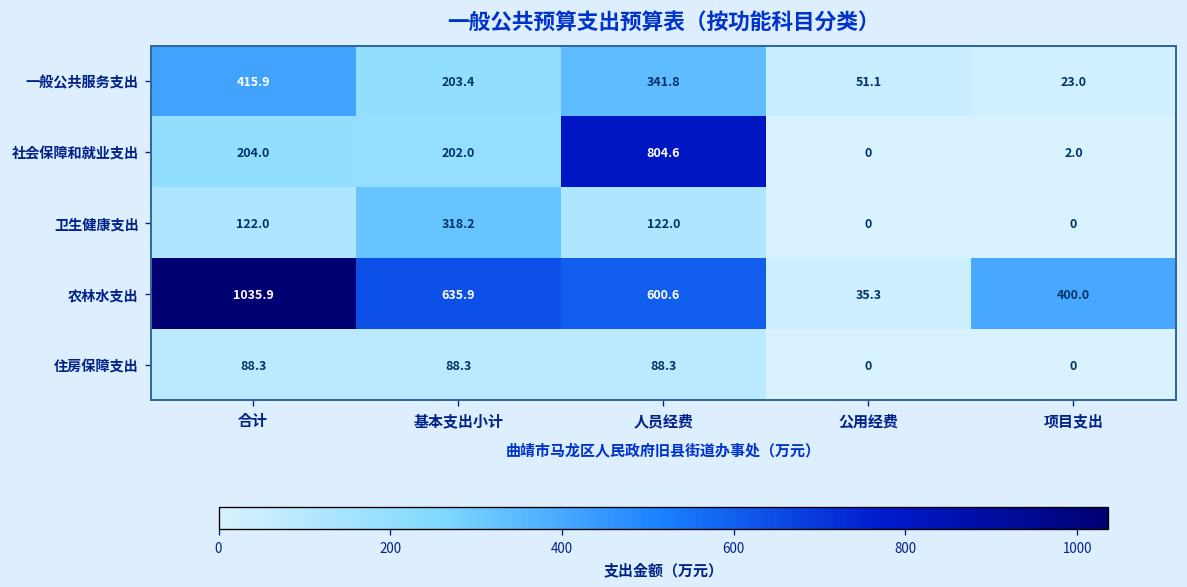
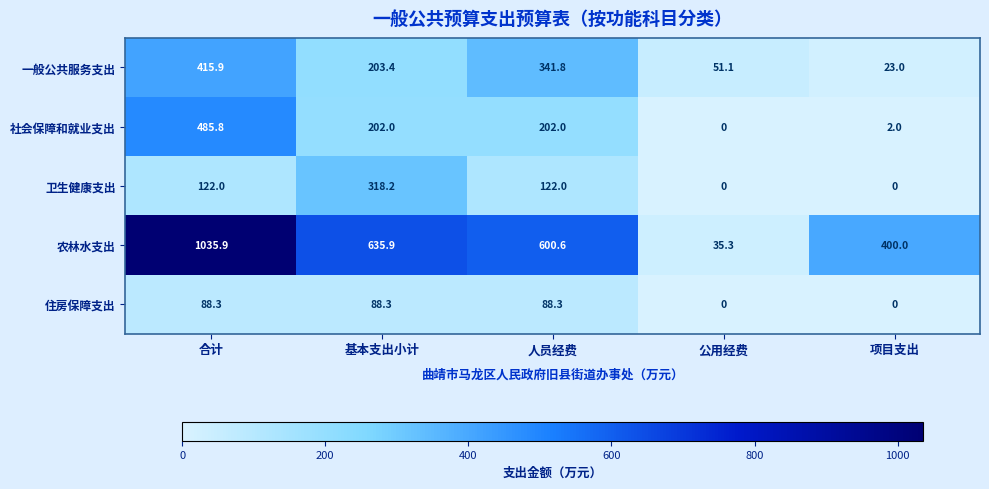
  {
    "一般公共服务支出": {
      "合计": 415.9,
      "基本支出小计": 203.4,
      "人员经费": 341.8,
      "公用经费": 51.1,
      "项目支出": 23.0
    },
    "社会保障和就业支出": {
-     "合计": 204.0,
+     "合计": 485.8,
      "基本支出小计": 202.0,
-     "人员经费": 804.6,
+     "人员经费": 202.0,
      "公用经费": 0,
      "项目支出": 2.0
    },
    "卫生健康支出": {
      "合计": 122.0,
      "基本支出小计": 318.2,
      "人员经费": 122.0,
      "公用经费": 0,
      "项目支出": 0
    },
    "农林水支出": {
      "合计": 1035.9,
      "基本支出小计": 635.9,
      "人员经费": 600.6,
      "公用经费": 35.3,
      "项目支出": 400.0
    },
    "住房保障支出": {
      "合计": 88.3,
      "基本支出小计": 88.3,
      "人员经费": 88.3,
      "公用经费": 0,
      "项目支出": 0
    }
  }
